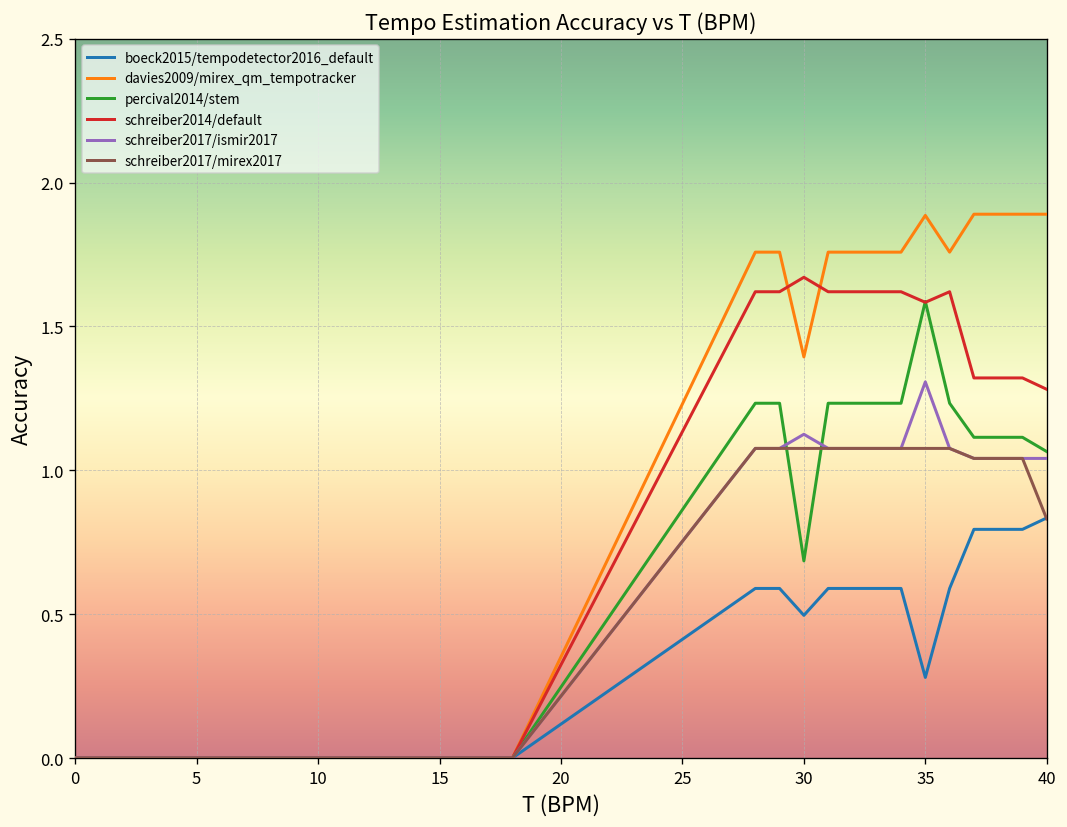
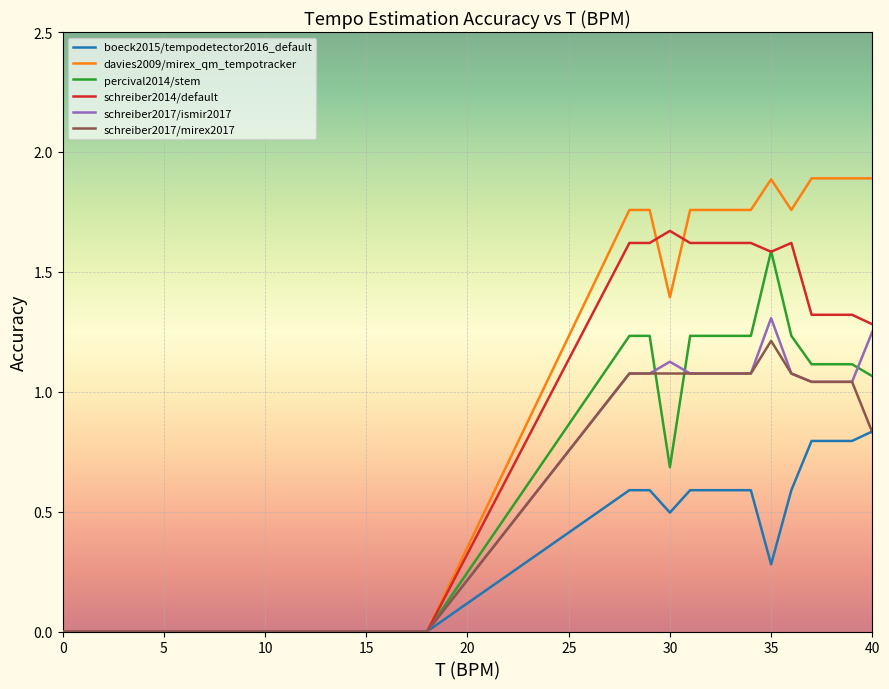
  {
    "boeck2015/tempodetector2016_default": {
      "30": 0.50,
      "35": 0.28
    },
    "davies2009/mirex_qm_tempotracker": {
      "30": 1.39,
      "35": 1.89,
      "40": 1.89
    },
    "percival2014/stem": {
      "30": 0.69,
      "40": 1.06
    },
    "schreiber2014/default": {
      "30": 1.67,
      "40": 1.28
    },
    "schreiber2017/ismir2017": {
      "30": 1.13,
      "35": 1.31,
-     "40": 1.04
+     "40": 1.25
    },
    "schreiber2017/mirex2017": {
      "30": 1.08,
-     "35": 1.08
+     "35": 1.21
    }
  }
